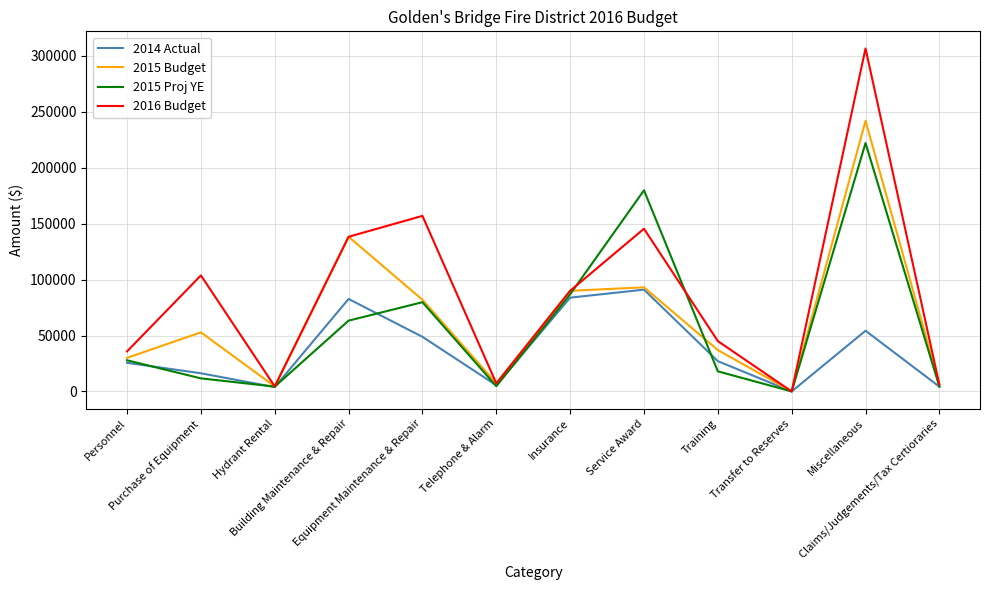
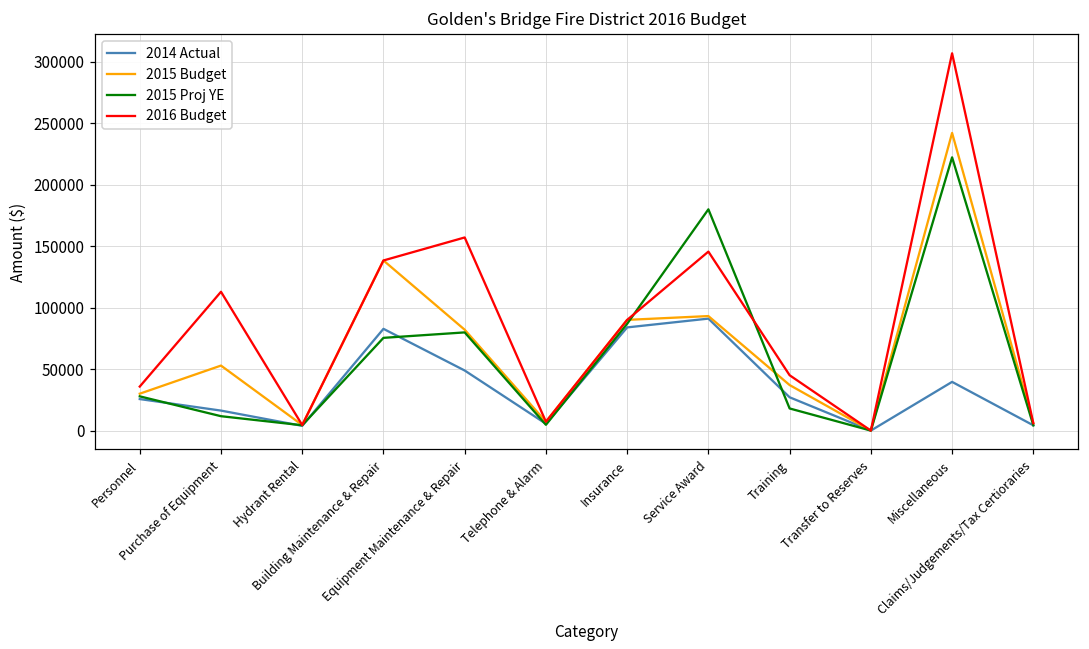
  {
    "2014 Actual": {
      "Purchase of Equipment": 16000,
      "Building Maintenance & Repair": 83000,
      "Equipment Maintenance & Repair": 49000,
      "Insurance": 84000,
      "Training": 27000,
-     "Miscellaneous": 54000
+     "Miscellaneous": 40000
    },
    "2015 Budget": {
      "Purchase of Equipment": 53000,
      "Training": 37000,
      "Miscellaneous": 242000
    },
    "2015 Proj YE": {
      "Purchase of Equipment": 12000,
-     "Building Maintenance & Repair": 63000,
+     "Building Maintenance & Repair": 75000,
      "Insurance": 87000,
      "Service Award": 180000,
      "Training": 18000,
      "Miscellaneous": 222000
    },
    "2016 Budget": {
      "Personnel": 36000,
-     "Purchase of Equipment": 104000,
+     "Purchase of Equipment": 113000,
      "Equipment Maintenance & Repair": 157000,
      "Service Award": 146000,
      "Training": 45000,
      "Miscellaneous": 307000
    }
  }
